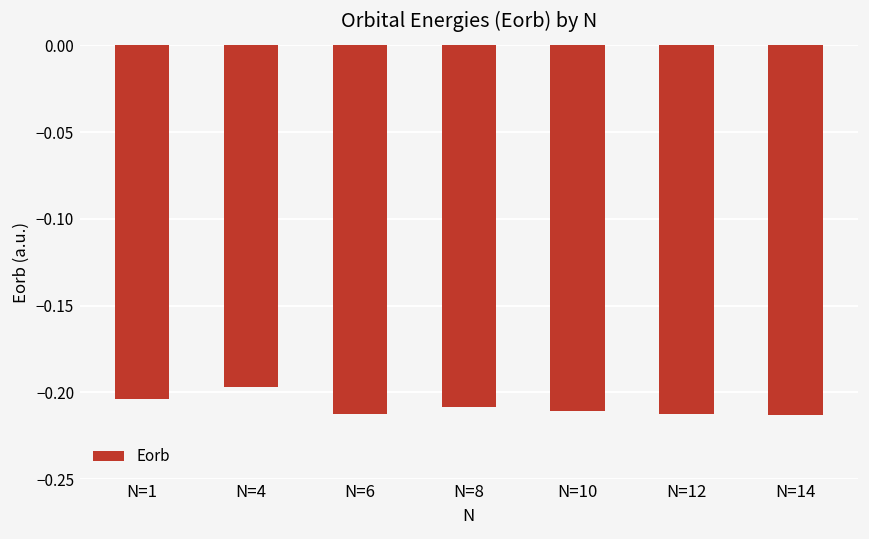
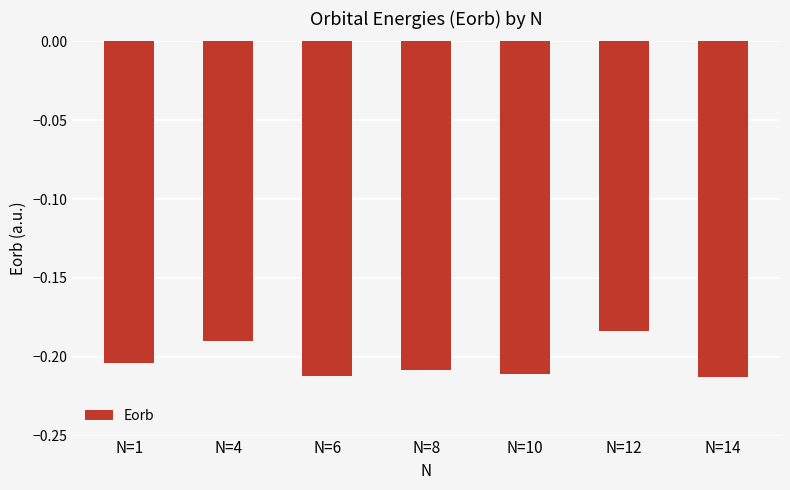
  {
    "N=1": -0.204,
-   "N=4": -0.197,
+   "N=4": -0.190,
    "N=6": -0.212,
    "N=8": -0.209,
    "N=10": -0.211,
-   "N=12": -0.212,
+   "N=12": -0.184,
    "N=14": -0.213
  }
